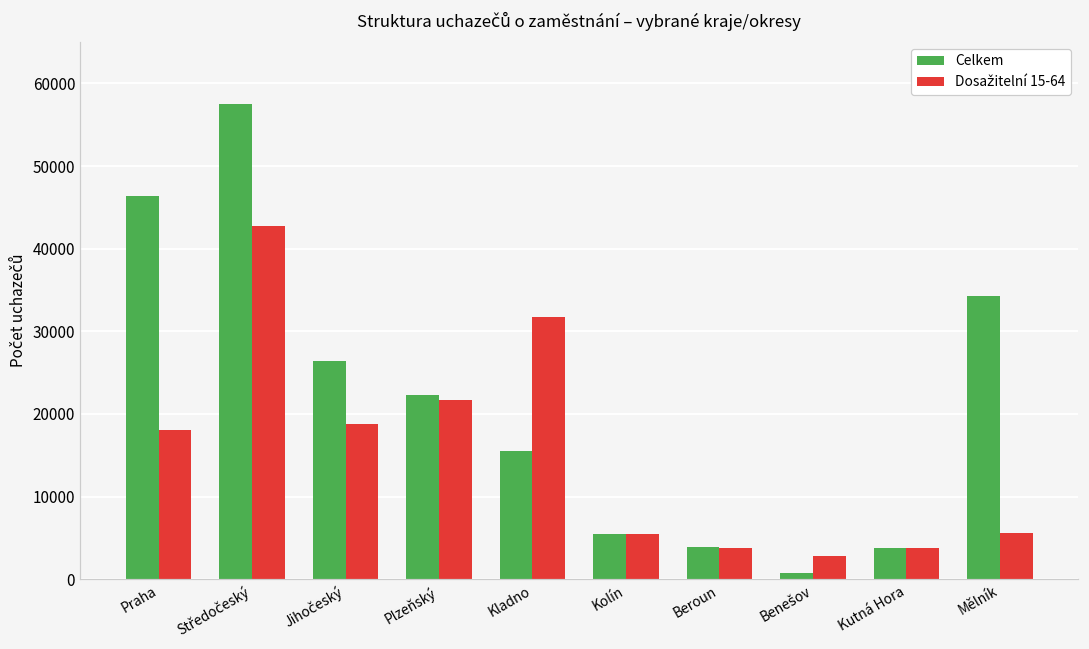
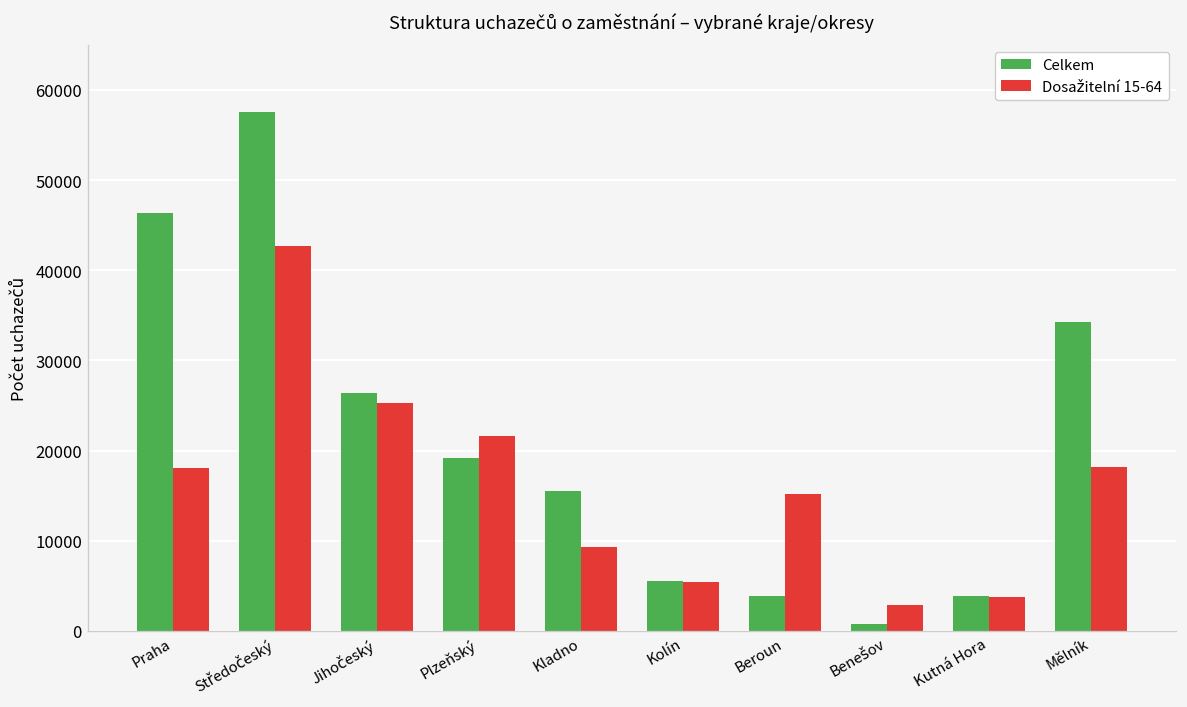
  {
    "Celkem": {
      "Praha": 46000,
      "Středočeský": 58000,
      "Jihočeský": 26000,
-     "Plzeňský": 22000,
+     "Plzeňský": 19000,
      "Kladno": 16000,
      "Kolín": 6000,
      "Beroun": 4000,
      "Benešov": 1000,
      "Kutná Hora": 4000,
      "Mělník": 34000
    },
    "Dosažitelní 15-64": {
      "Praha": 18000,
      "Středočeský": 43000,
-     "Jihočeský": 19000,
+     "Jihočeský": 25000,
      "Plzeňský": 22000,
-     "Kladno": 32000,
+     "Kladno": 9000,
      "Kolín": 5000,
-     "Beroun": 4000,
+     "Beroun": 15000,
      "Benešov": 3000,
      "Kutná Hora": 4000,
-     "Mělník": 6000
+     "Mělník": 18000
    }
  }
